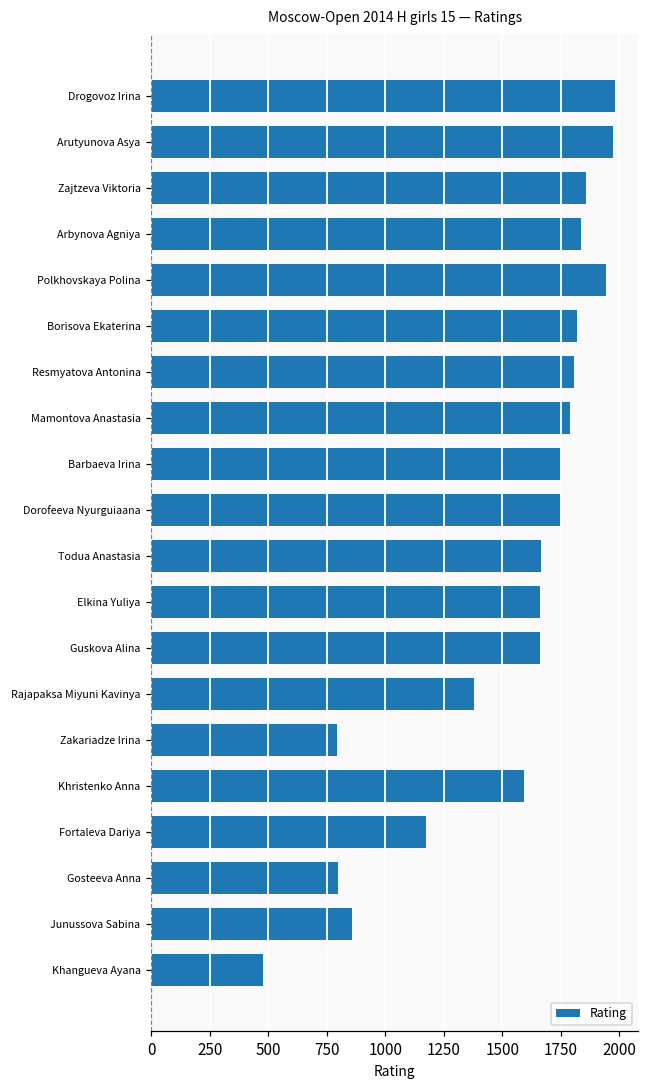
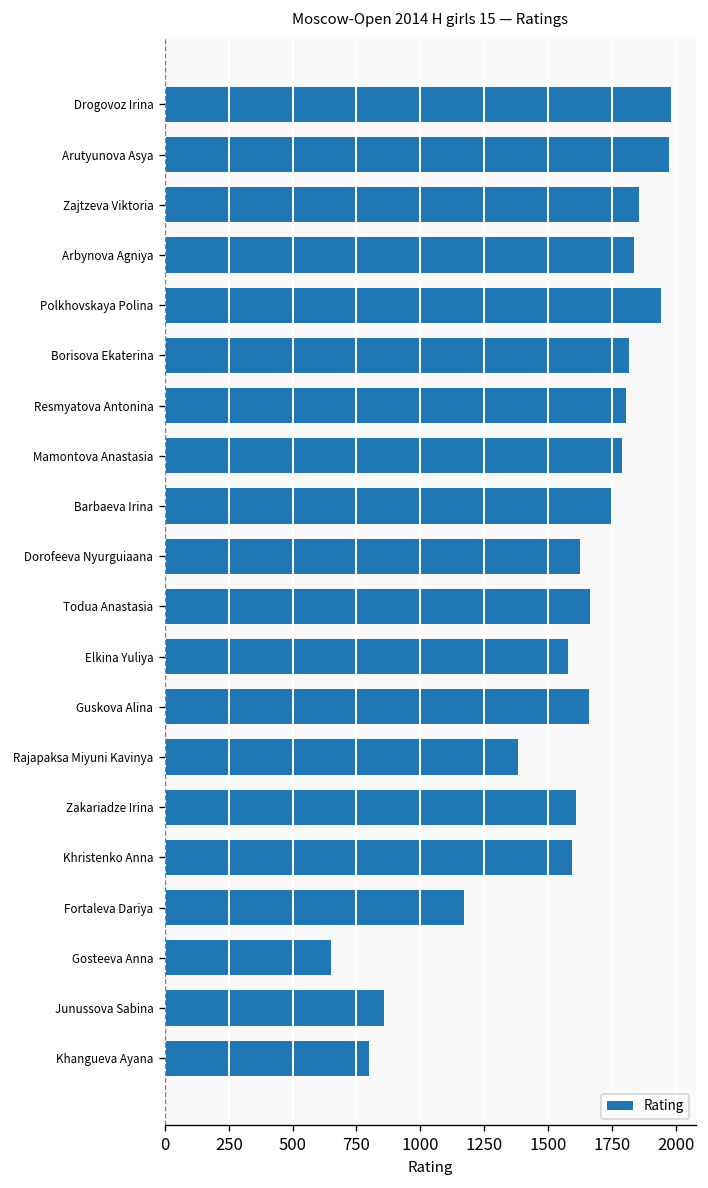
  {
    "Drogovoz Irina": 1980,
    "Arutyunova Asya": 1970,
    "Zajtzeva Viktoria": 1860,
    "Arbynova Agniya": 1840,
    "Polkhovskaya Polina": 1940,
    "Borisova Ekaterina": 1820,
    "Resmyatova Antonina": 1810,
    "Mamontova Anastasia": 1790,
    "Barbaeva Irina": 1750,
-   "Dorofeeva Nyurguiaana": 1750,
+   "Dorofeeva Nyurguiaana": 1630,
    "Todua Anastasia": 1670,
-   "Elkina Yuliya": 1660,
+   "Elkina Yuliya": 1580,
    "Guskova Alina": 1660,
    "Rajapaksa Miyuni Kavinya": 1380,
-   "Zakariadze Irina": 800,
+   "Zakariadze Irina": 1610,
    "Khristenko Anna": 1600,
    "Fortaleva Dariya": 1170,
-   "Gosteeva Anna": 800,
+   "Gosteeva Anna": 650,
    "Junussova Sabina": 860,
-   "Khangueva Ayana": 480
+   "Khangueva Ayana": 800
  }
